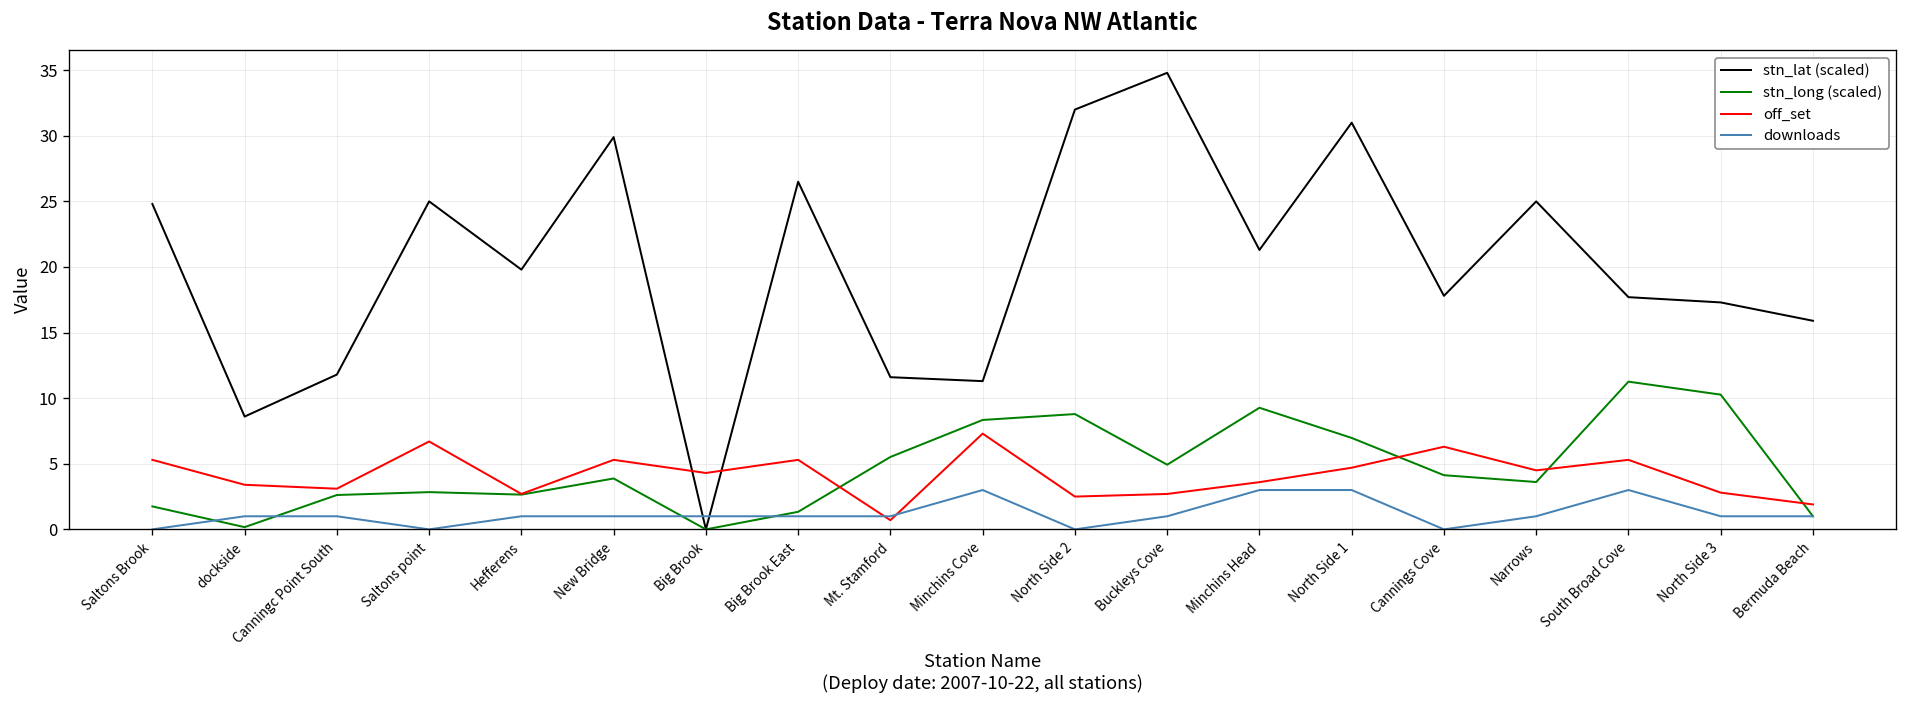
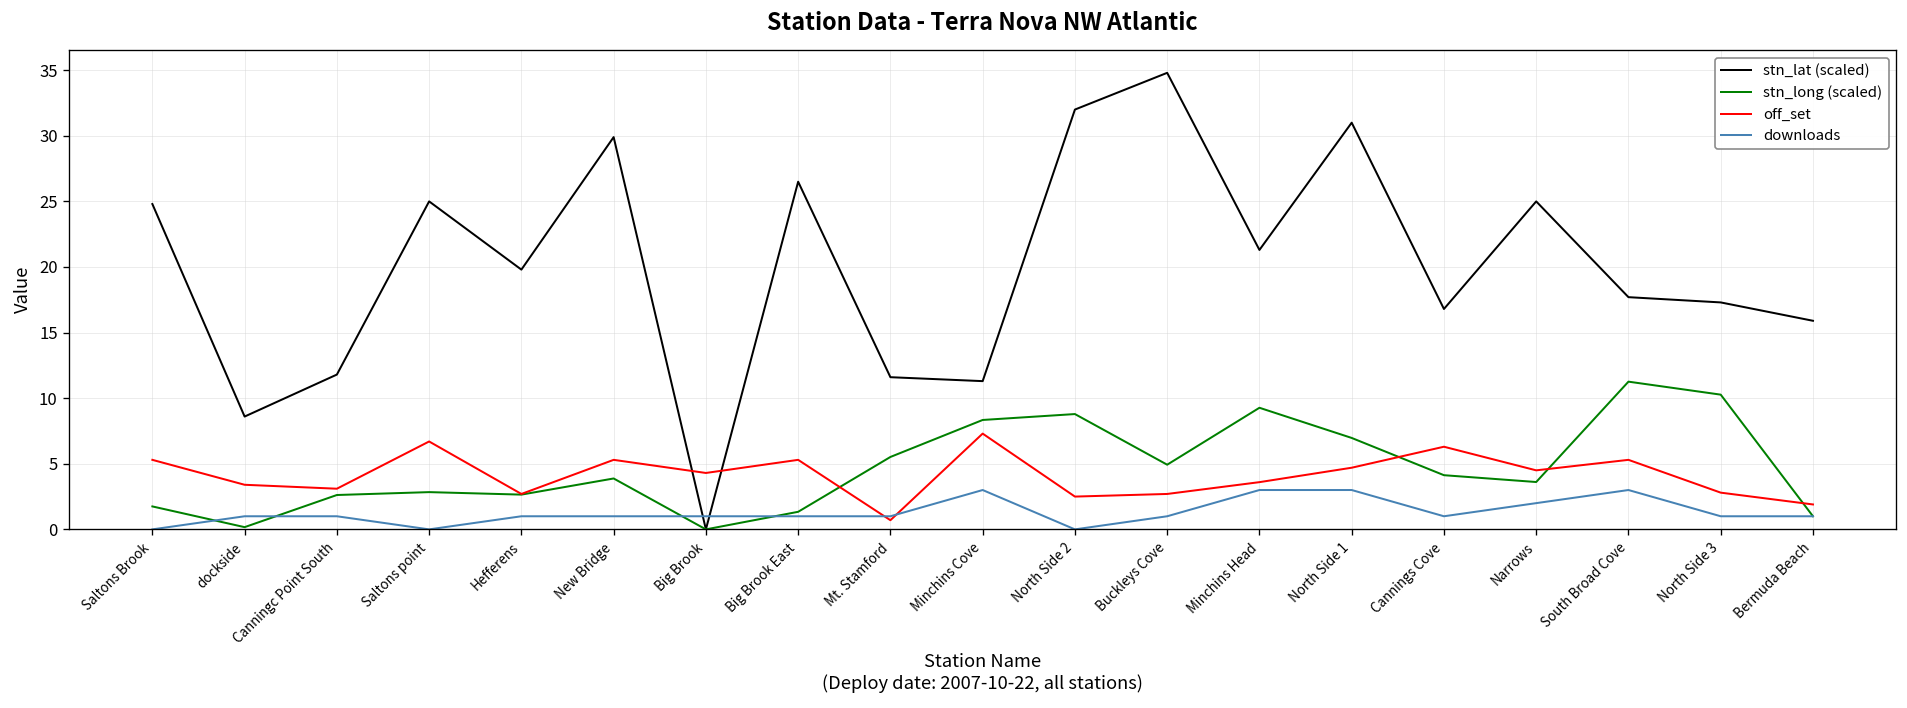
  {
    "stn_lat (scaled)": {
      "Saltons Brook": 24.8,
      "dockside": 8.6,
      "Canningc Point South": 11.8,
      "Saltons point": 25.0,
      "Hefferens": 19.8,
      "New Bridge": 29.9,
      "Big Brook East": 26.5,
      "Mt. Stamford": 11.6,
      "Minchins Cove": 11.3,
      "North Side 2": 32.0,
      "Buckleys Cove": 34.8,
      "Minchins Head": 21.3,
      "North Side 1": 31.0,
-     "Cannings Cove": 17.8,
+     "Cannings Cove": 16.8,
      "Narrows": 25.0,
      "South Broad Cove": 17.7,
      "North Side 3": 17.3,
      "Bermuda Beach": 15.9
    },
    "stn_long (scaled)": {
      "Saltons Brook": 1.8,
      "dockside": 0.2,
      "Canningc Point South": 2.6,
      "Saltons point": 2.8,
      "New Bridge": 3.9,
      "Big Brook East": 1.3,
      "Mt. Stamford": 5.5,
      "Minchins Cove": 8.3,
      "North Side 2": 8.8,
      "Buckleys Cove": 4.9,
      "Minchins Head": 9.3,
      "North Side 1": 7.0,
      "Cannings Cove": 4.1,
      "Narrows": 3.6,
      "South Broad Cove": 11.3,
      "North Side 3": 10.3
    },
    "off_set": {
      "Saltons Brook": 5.3,
      "dockside": 3.4,
      "Canningc Point South": 3.1,
      "Saltons point": 6.7,
      "New Bridge": 5.3,
      "Big Brook": 4.3,
      "Big Brook East": 5.3,
      "Mt. Stamford": 0.7,
      "Minchins Cove": 7.3,
      "North Side 2": 2.5,
      "Buckleys Cove": 2.7,
      "Minchins Head": 3.6,
      "North Side 1": 4.7,
      "Cannings Cove": 6.3,
      "Narrows": 4.5,
      "South Broad Cove": 5.3,
      "North Side 3": 2.8,
      "Bermuda Beach": 1.9
    },
    "downloads": {
      "Saltons Brook": 0,
      "dockside": 1,
      "Canningc Point South": 1,
      "Saltons point": 0,
      "Hefferens": 1,
      "New Bridge": 1,
      "Big Brook": 1,
      "Big Brook East": 1,
      "Mt. Stamford": 1,
      "Minchins Cove": 3,
      "North Side 2": 0,
      "Buckleys Cove": 1,
      "Minchins Head": 3,
      "North Side 1": 3,
-     "Cannings Cove": 0,
-     "Narrows": 1,
+     "Cannings Cove": 1,
+     "Narrows": 2,
      "South Broad Cove": 3,
      "North Side 3": 1
    }
  }
